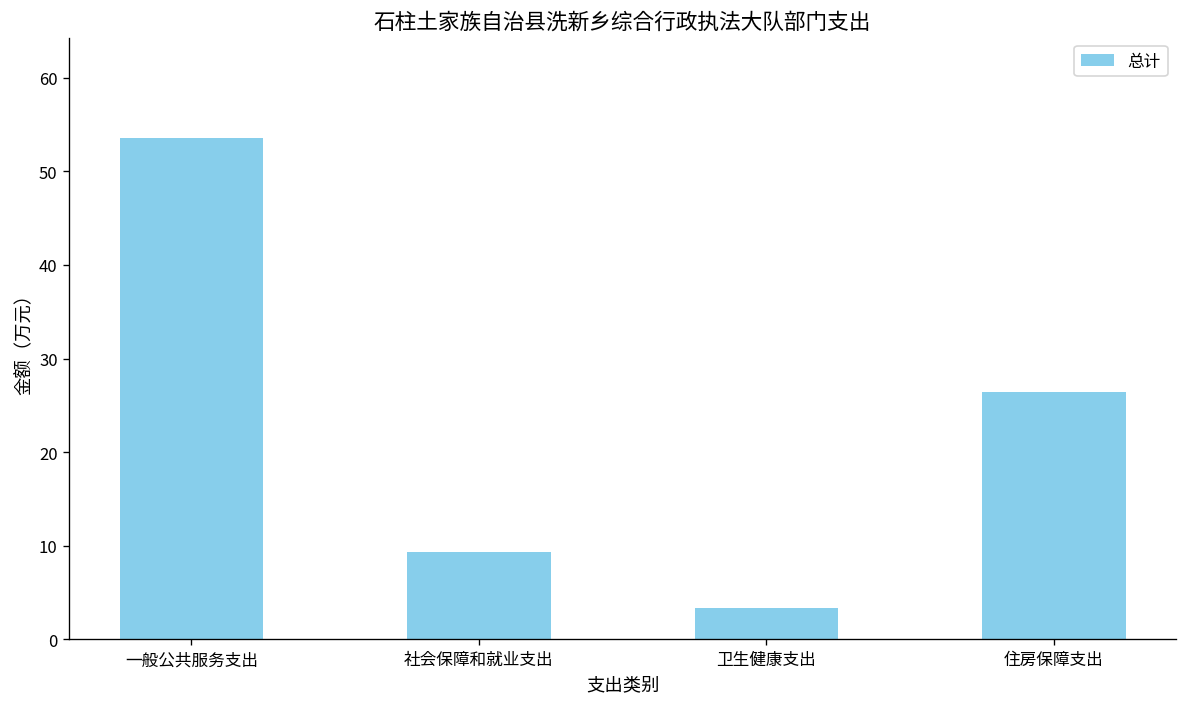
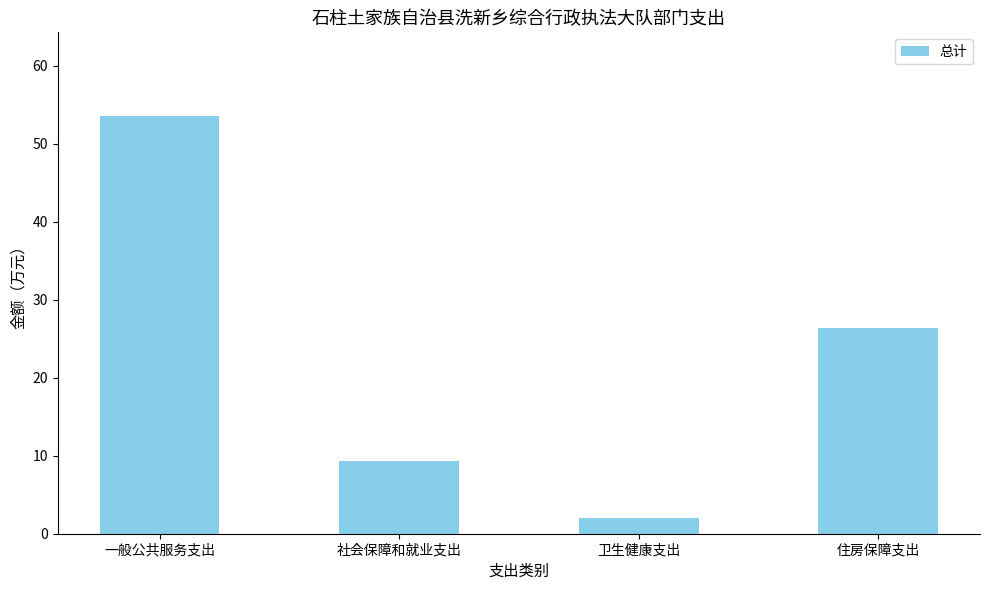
  {
    "一般公共服务支出": 54,
    "社会保障和就业支出": 9,
-   "卫生健康支出": 3,
+   "卫生健康支出": 2,
    "住房保障支出": 26
  }
